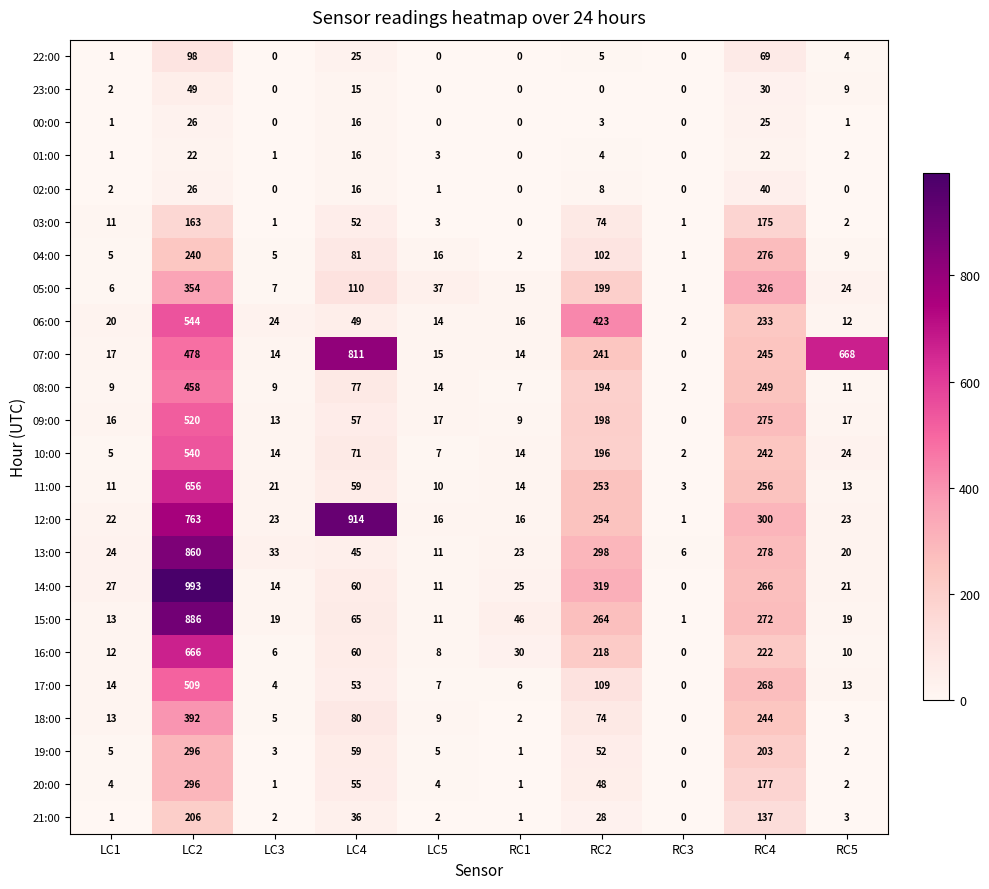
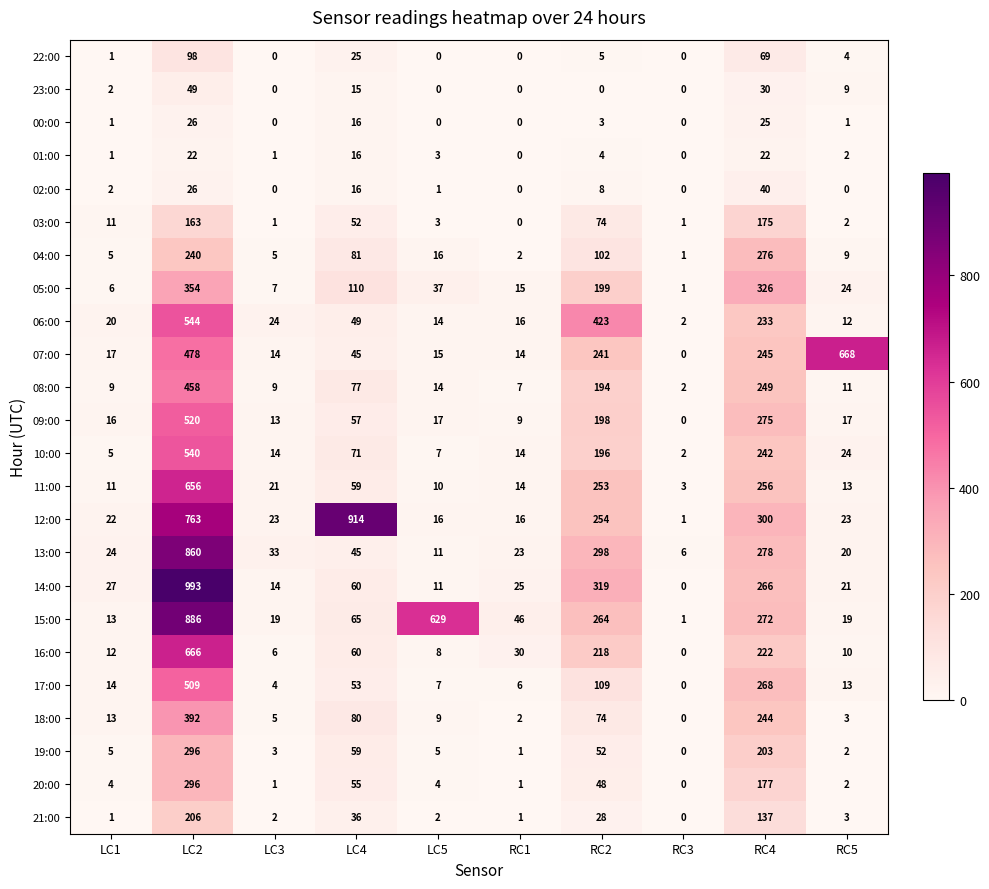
  {
    "07:00": {
      "LC1": 17,
      "LC2": 478,
      "LC3": 14,
-     "LC4": 811,
+     "LC4": 45,
      "LC5": 15,
      "RC1": 14,
      "RC2": 241,
      "RC3": 0,
      "RC4": 245,
      "RC5": 668
    },
    "15:00": {
      "LC1": 13,
      "LC2": 886,
      "LC3": 19,
      "LC4": 65,
-     "LC5": 11,
+     "LC5": 629,
      "RC1": 46,
      "RC2": 264,
      "RC3": 1,
      "RC4": 272,
      "RC5": 19
    }
  }
